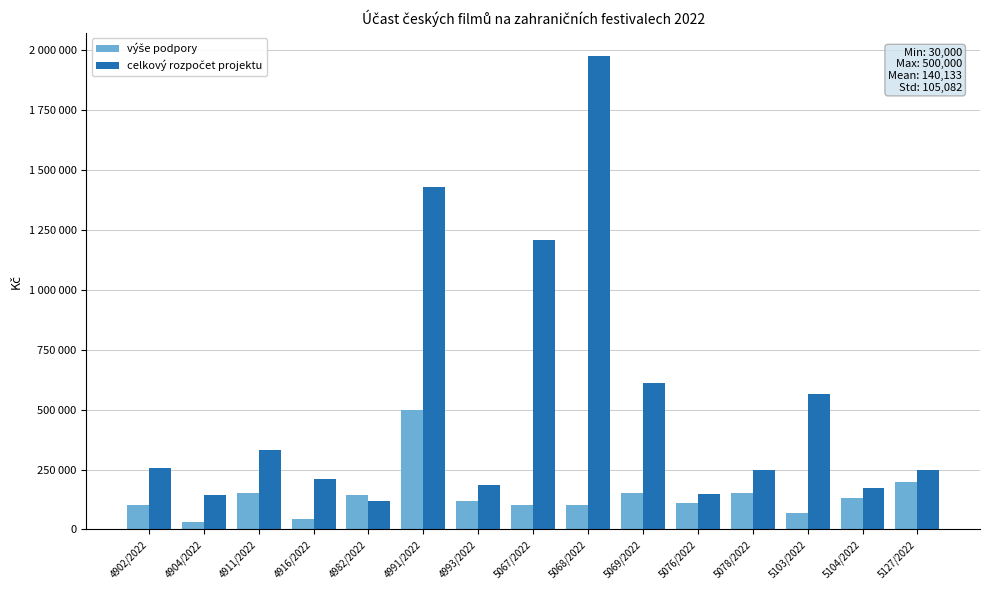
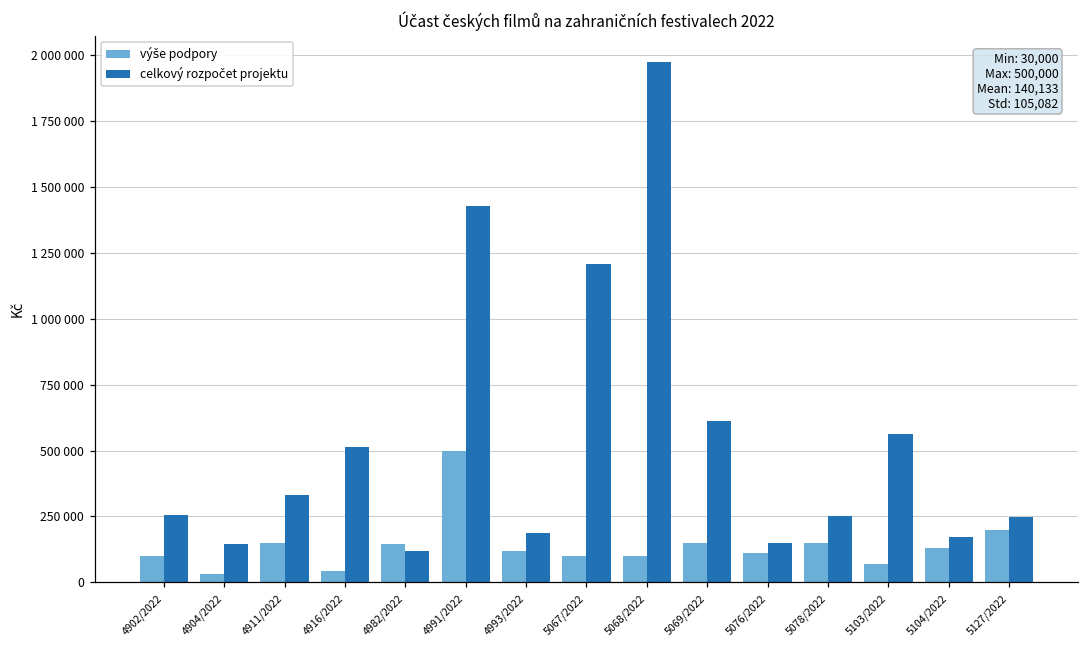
  {
    "výše podpory": {
      "4902/2022": 100000,
      "4904/2022": 30000,
      "4911/2022": 150000,
      "4916/2022": 50000,
      "4982/2022": 150000,
      "4991/2022": 500000,
      "4993/2022": 120000,
      "5067/2022": 100000,
      "5068/2022": 100000,
      "5069/2022": 150000,
      "5076/2022": 110000,
      "5078/2022": 150000,
      "5103/2022": 70000,
      "5104/2022": 130000,
      "5127/2022": 200000
    },
    "celkový rozpočet projektu": {
      "4902/2022": 260000,
      "4904/2022": 140000,
      "4911/2022": 330000,
-     "4916/2022": 210000,
+     "4916/2022": 510000,
      "4982/2022": 120000,
      "4991/2022": 1430000,
      "4993/2022": 190000,
      "5067/2022": 1210000,
      "5068/2022": 1970000,
      "5069/2022": 610000,
      "5076/2022": 150000,
      "5078/2022": 250000,
      "5103/2022": 560000,
      "5104/2022": 170000,
      "5127/2022": 250000
    }
  }
